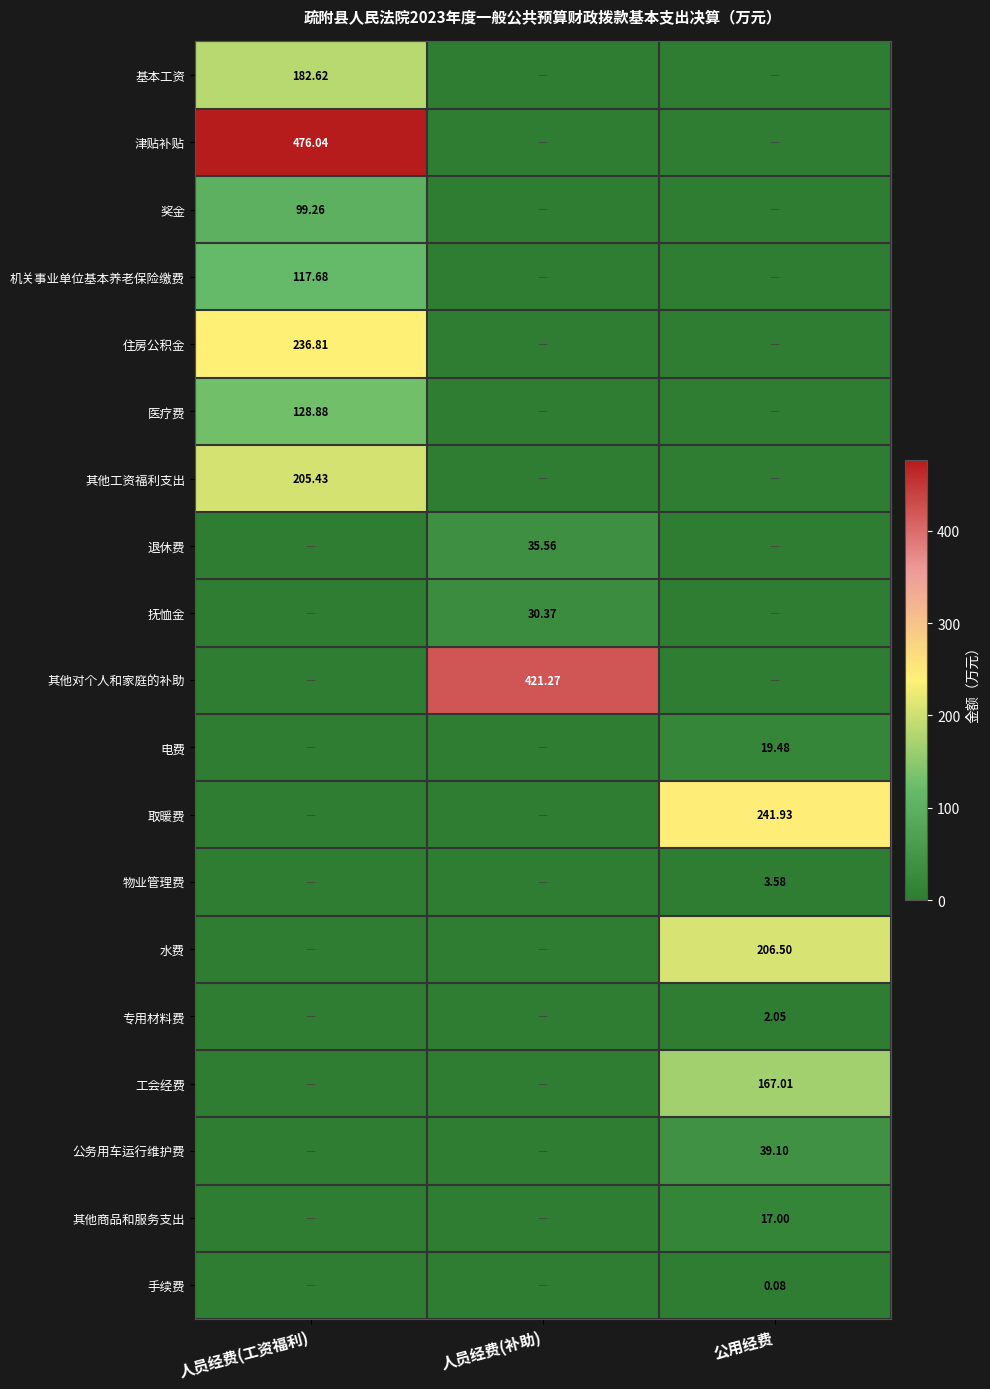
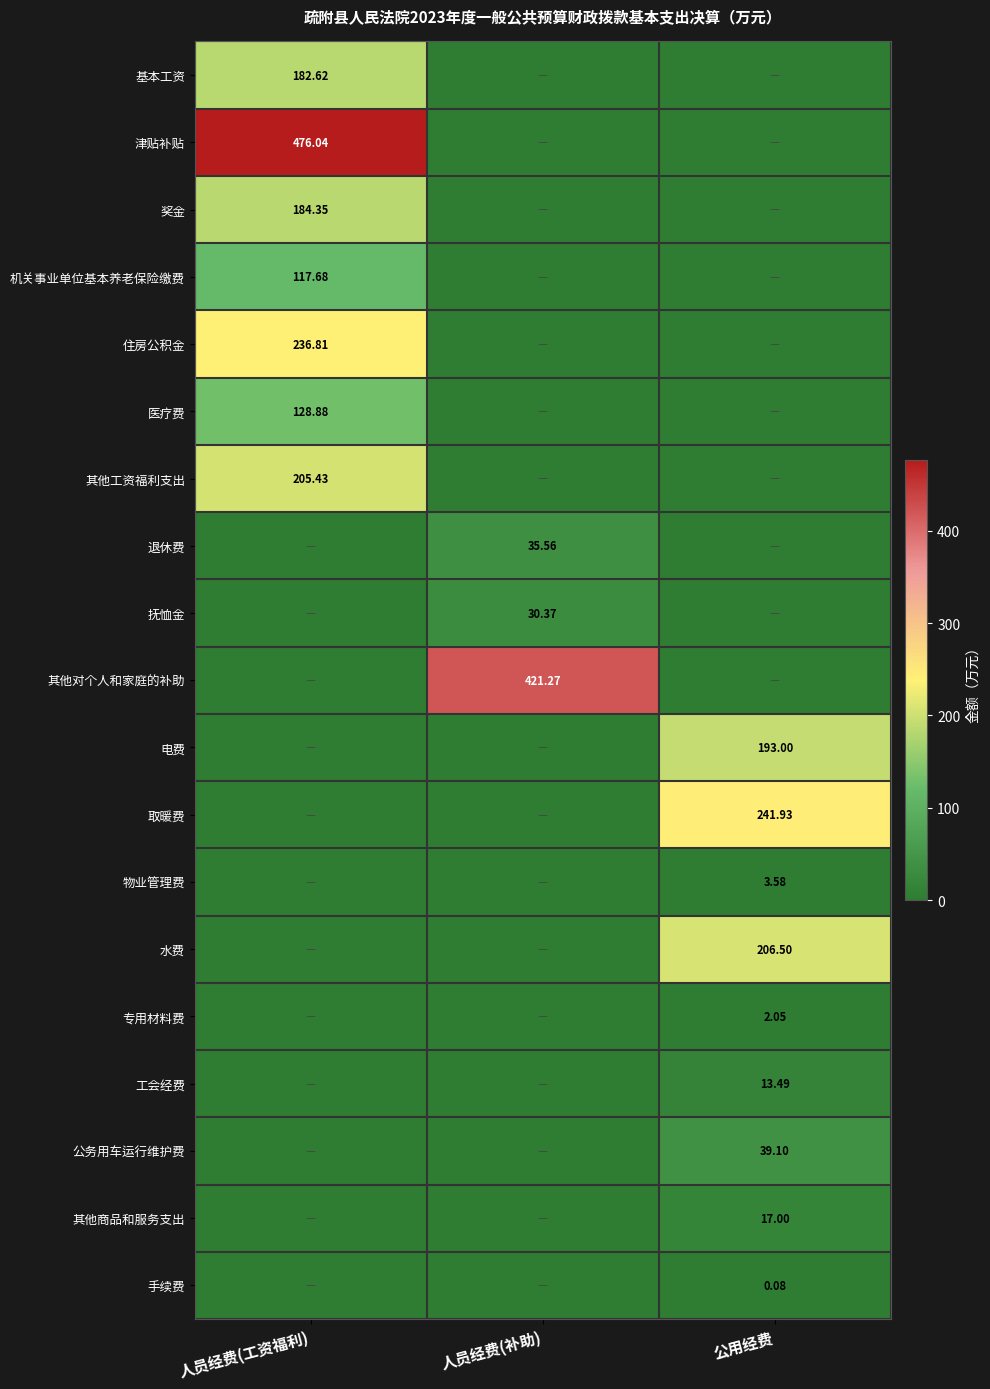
  {
    "基本工资": {
      "人员经费(工资福利)": 182.62
    },
    "津贴补贴": {
      "人员经费(工资福利)": 476.04
    },
    "奖金": {
-     "人员经费(工资福利)": 99.26
+     "人员经费(工资福利)": 184.35
    },
    "机关事业单位基本养老保险缴费": {
      "人员经费(工资福利)": 117.68
    },
    "住房公积金": {
      "人员经费(工资福利)": 236.81
    },
    "医疗费": {
      "人员经费(工资福利)": 128.88
    },
    "其他工资福利支出": {
      "人员经费(工资福利)": 205.43
    },
    "退休费": {
      "人员经费(补助)": 35.56
    },
    "抚恤金": {
      "人员经费(补助)": 30.37
    },
    "其他对个人和家庭的补助": {
      "人员经费(补助)": 421.27
    },
    "电费": {
-     "公用经费": 19.48
+     "公用经费": 193.00
    },
    "取暖费": {
      "公用经费": 241.93
    },
    "物业管理费": {
      "公用经费": 3.58
    },
    "水费": {
      "公用经费": 206.50
    },
    "专用材料费": {
      "公用经费": 2.05
    },
    "工会经费": {
-     "公用经费": 167.01
+     "公用经费": 13.49
    },
    "公务用车运行维护费": {
      "公用经费": 39.10
    },
    "其他商品和服务支出": {
      "公用经费": 17.00
    },
    "手续费": {
      "公用经费": 0.08
    }
  }
